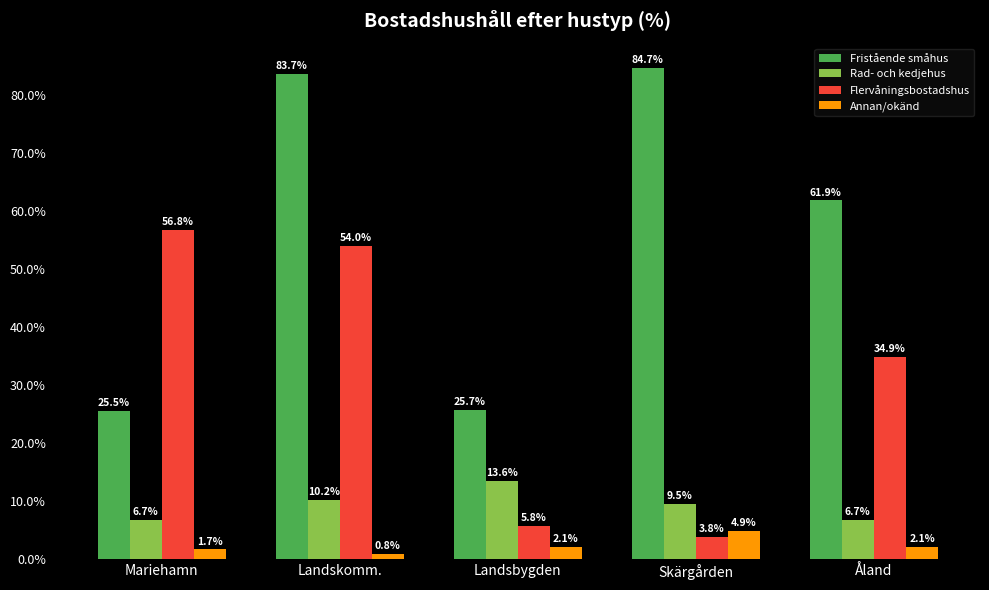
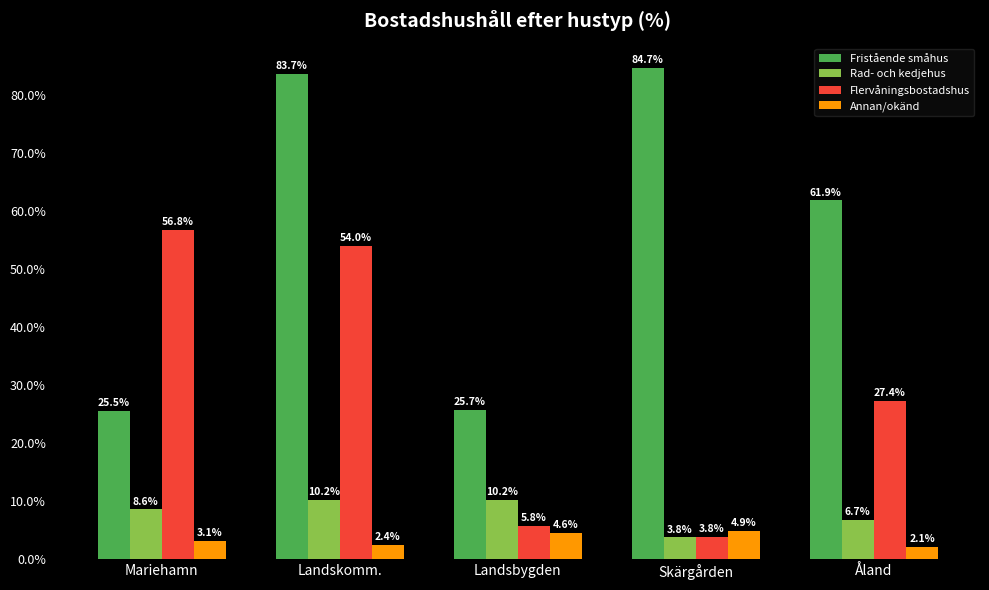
  {
    "Fristående småhus": {
      "Mariehamn": "25.5%",
      "Landskomm.": "83.7%",
      "Landsbygden": "25.7%",
      "Skärgården": "84.7%",
      "Åland": "61.9%"
    },
    "Rad- och kedjehus": {
-     "Mariehamn": "6.7%",
+     "Mariehamn": "8.6%",
      "Landskomm.": "10.2%",
-     "Landsbygden": "13.6%",
-     "Skärgården": "9.5%",
+     "Landsbygden": "10.2%",
+     "Skärgården": "3.8%",
      "Åland": "6.7%"
    },
    "Flervåningsbostadshus": {
      "Mariehamn": "56.8%",
      "Landskomm.": "54.0%",
      "Landsbygden": "5.8%",
      "Skärgården": "3.8%",
-     "Åland": "34.9%"
+     "Åland": "27.4%"
    },
    "Annan/okänd": {
-     "Mariehamn": "1.7%",
-     "Landskomm.": "0.8%",
-     "Landsbygden": "2.1%",
+     "Mariehamn": "3.1%",
+     "Landskomm.": "2.4%",
+     "Landsbygden": "4.6%",
      "Skärgården": "4.9%",
      "Åland": "2.1%"
    }
  }
